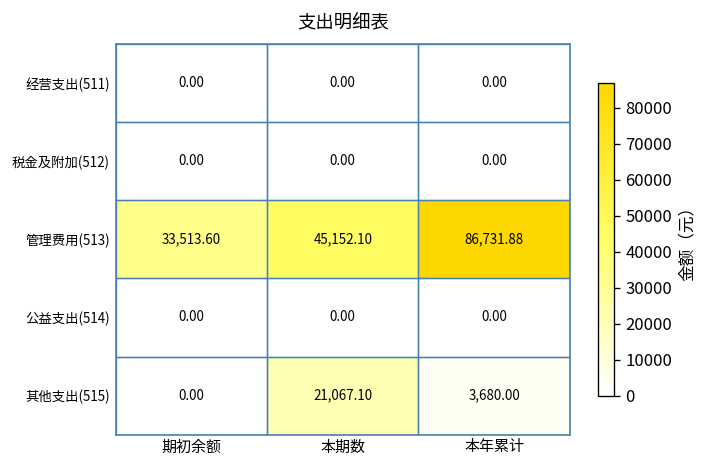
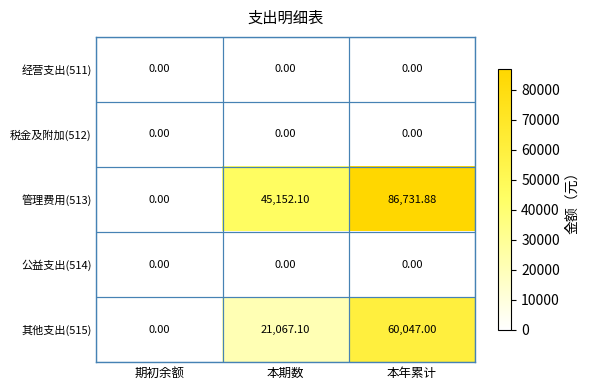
  {
    "经营支出(511)": {
      "期初余额": "0.00",
      "本期数": "0.00",
      "本年累计": "0.00"
    },
    "税金及附加(512)": {
      "期初余额": "0.00",
      "本期数": "0.00",
      "本年累计": "0.00"
    },
    "管理费用(513)": {
-     "期初余额": "33,513.60",
+     "期初余额": "0.00",
      "本期数": "45,152.10",
      "本年累计": "86,731.88"
    },
    "公益支出(514)": {
      "期初余额": "0.00",
      "本期数": "0.00",
      "本年累计": "0.00"
    },
    "其他支出(515)": {
      "期初余额": "0.00",
      "本期数": "21,067.10",
-     "本年累计": "3,680.00"
+     "本年累计": "60,047.00"
    }
  }
